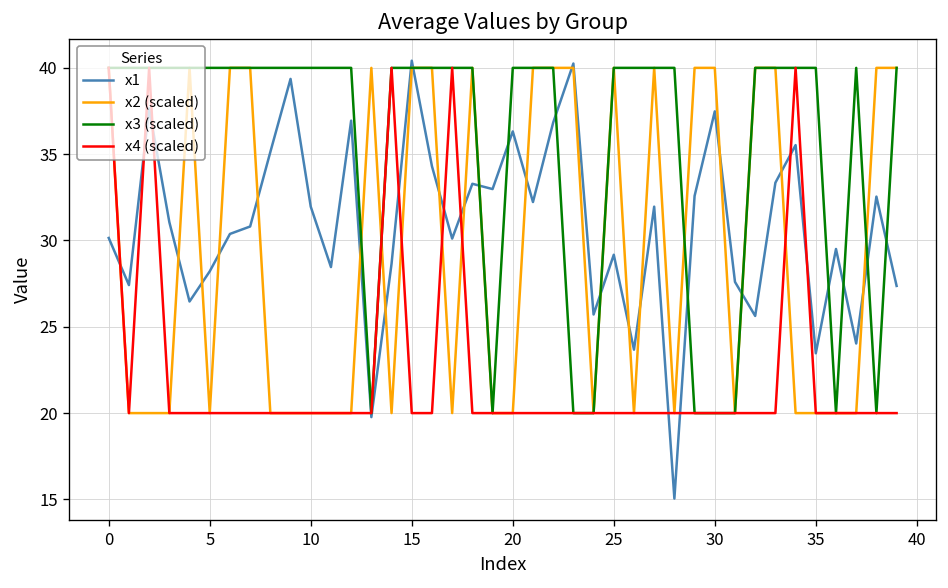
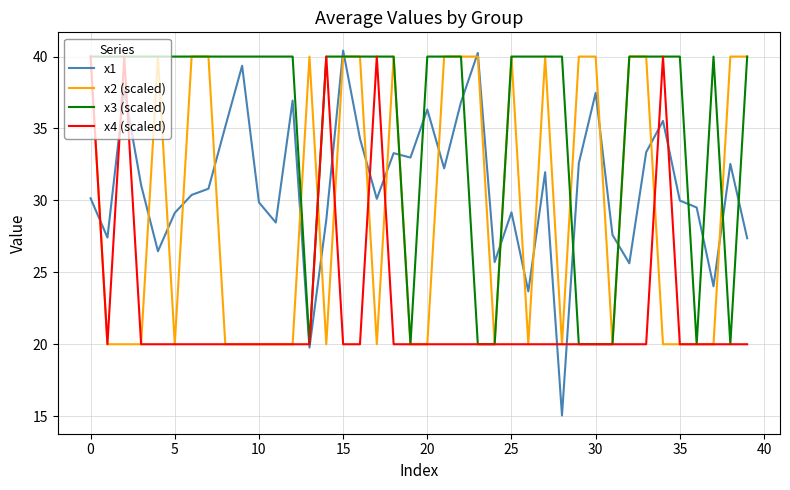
  {
    "x1": {
      "0": 30.1,
-     "5": 28.2,
-     "10": 32.0,
+     "5": 29.1,
+     "10": 29.9,
      "15": 40.4,
      "20": 36.3,
      "25": 29.2,
      "30": 37.5,
-     "35": 23.5
+     "35": 30.0
    },
    "x2 (scaled)": {
      "30": 40.0
    },
    "x3 (scaled)": {
      "5": 40.0,
      "10": 40.0,
      "20": 40.0,
      "35": 40.0
    },
    "x4 (scaled)": {
      "15": 20.0,
      "25": 20.0
    }
  }
